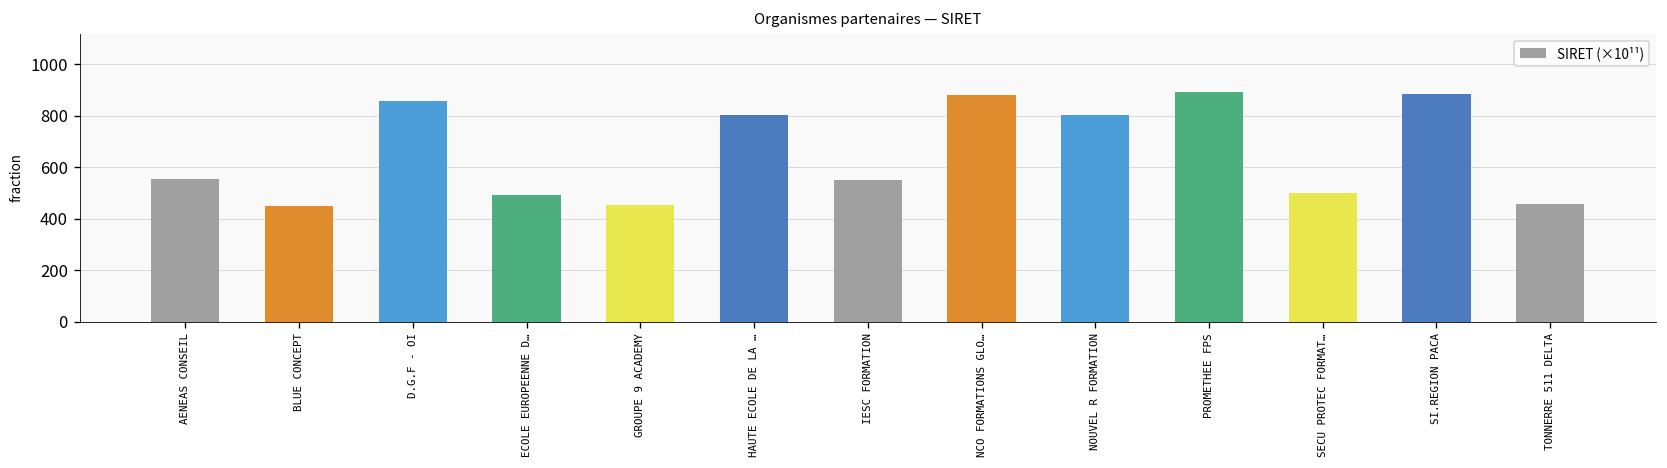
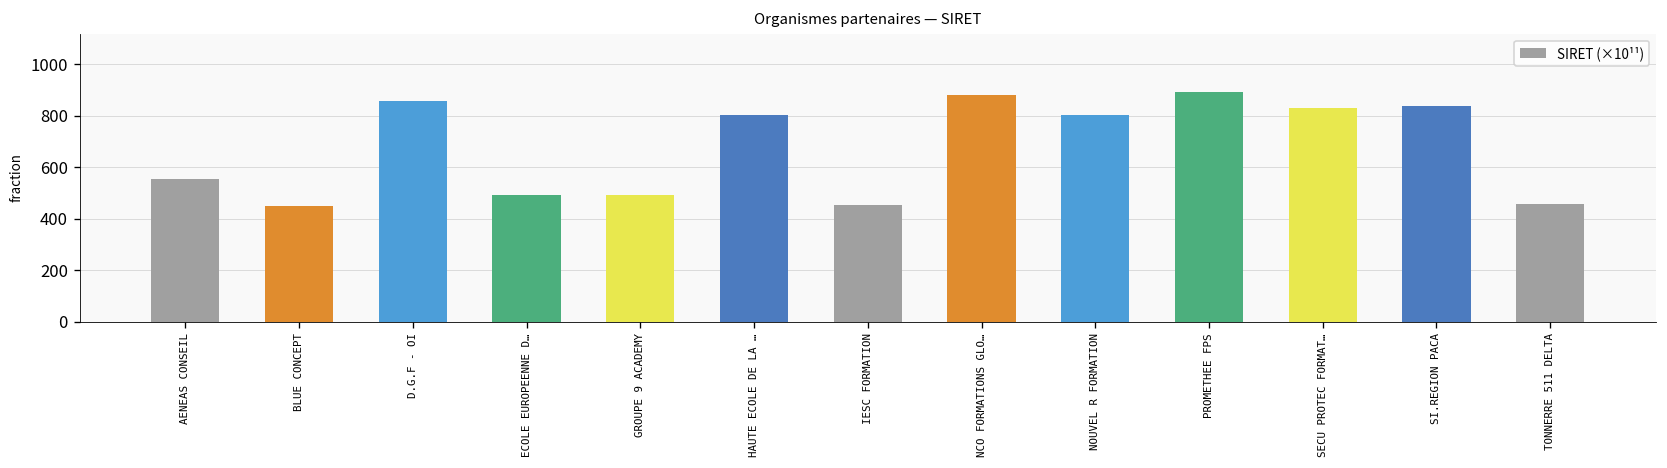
  {
    "AENEAS CONSEIL": 560,
    "BLUE CONCEPT": 450,
    "D.G.F - OI": 860,
    "ECOLE EUROPEENNE D…": 490,
-   "GROUPE 9 ACADEMY": 450,
+   "GROUPE 9 ACADEMY": 490,
    "HAUTE ECOLE DE LA …": 800,
-   "IESC FORMATION": 550,
+   "IESC FORMATION": 450,
    "NCO FORMATIONS GLO…": 880,
    "NOUVEL R FORMATION": 800,
    "PROMETHEE FPS": 890,
-   "SECU PROTEC FORMAT…": 500,
-   "SI.REGION PACA": 880,
+   "SECU PROTEC FORMAT…": 830,
+   "SI.REGION PACA": 840,
    "TONNERRE 511 DELTA": 460
  }
